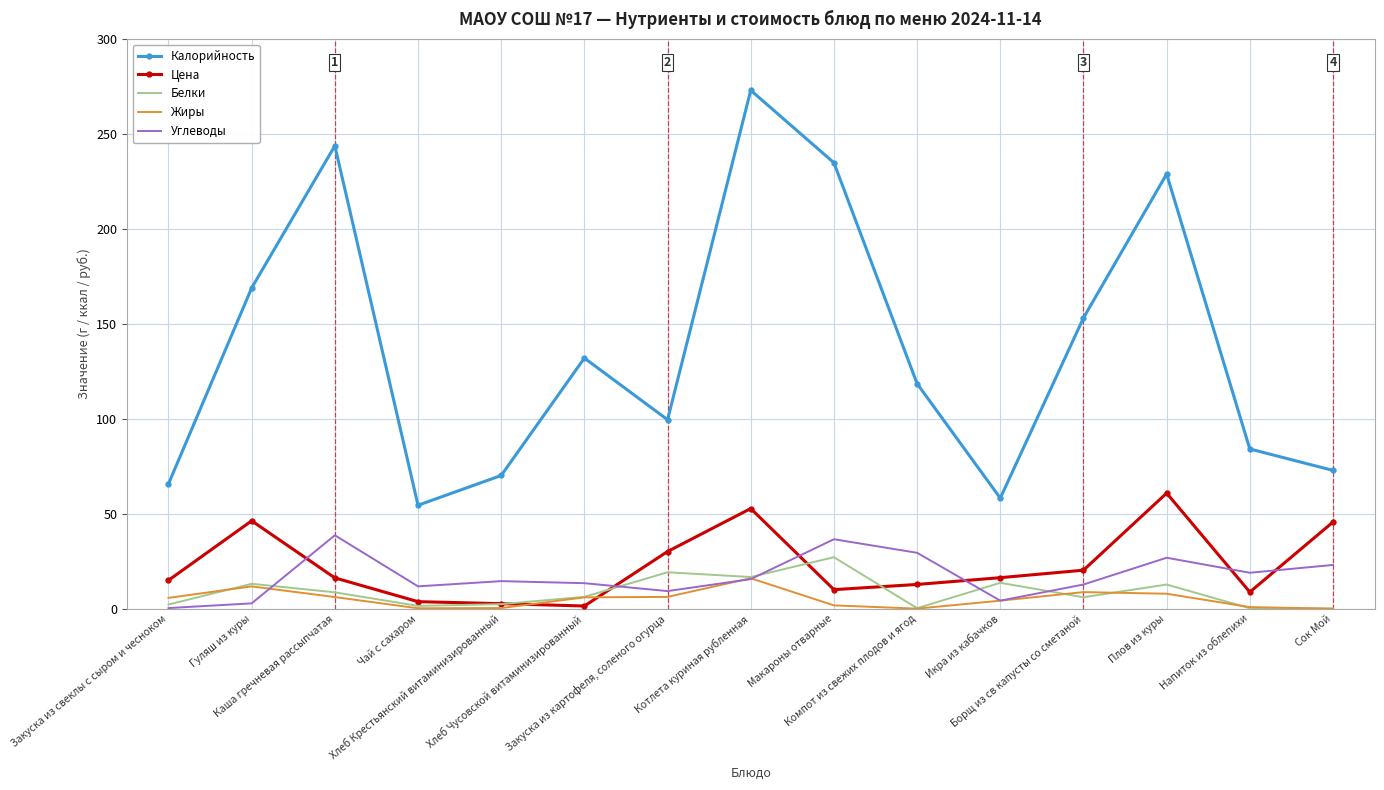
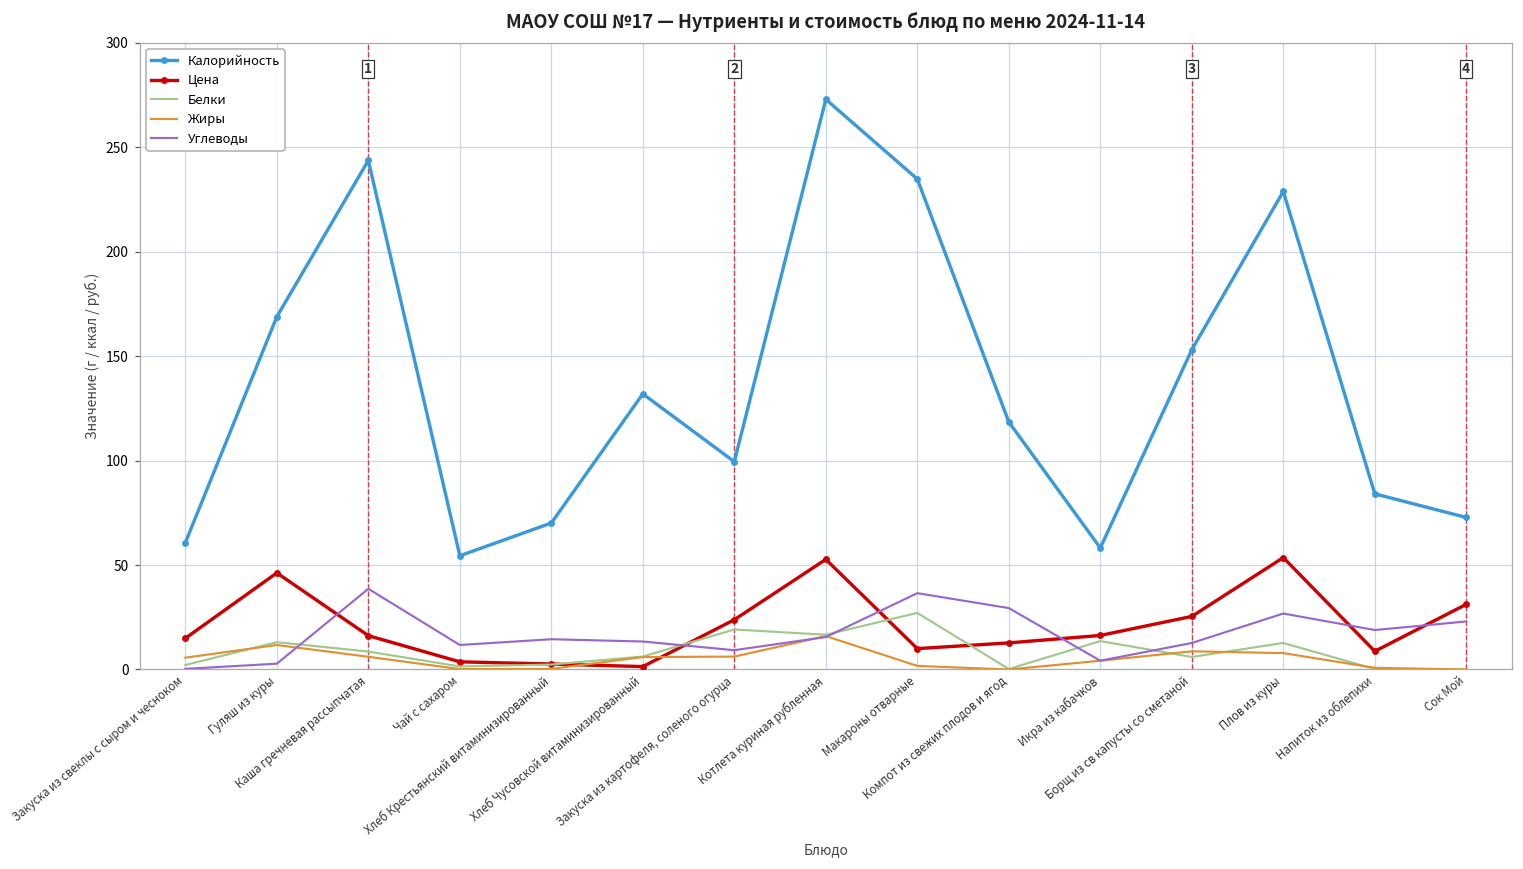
  {
    "Калорийность": {
-     "Закуска из свеклы с сыром и чесноком": 66,
+     "Закуска из свеклы с сыром и чесноком": 61,
      "Гуляш из куры": 169,
      "Каша гречневая рассыпчатая": 244,
      "Чай с сахаром": 54,
      "Хлеб Крестьянский витаминизированный": 70,
      "Хлеб Чусовской витаминизированный": 132,
      "Закуска из картофеля, соленого огурца": 100,
      "Котлета куриная рубленная": 273,
      "Макароны отварные": 235,
      "Компот из свежих плодов и ягод": 119,
      "Икра из кабачков": 58,
      "Борщ из св капусты со сметаной": 153,
      "Плов из куры": 229,
      "Напиток из облепихи": 84,
      "Сок Мой": 73
    },
    "Цена": {
      "Закуска из свеклы с сыром и чесноком": 15,
      "Гуляш из куры": 46,
      "Каша гречневая рассыпчатая": 16,
      "Чай с сахаром": 4,
      "Хлеб Чусовской витаминизированный": 1,
-     "Закуска из картофеля, соленого огурца": 30,
+     "Закуска из картофеля, соленого огурца": 24,
      "Котлета куриная рубленная": 53,
      "Макароны отварные": 10,
      "Компот из свежих плодов и ягод": 13,
      "Икра из кабачков": 16,
-     "Борщ из св капусты со сметаной": 20,
-     "Плов из куры": 61,
+     "Борщ из св капусты со сметаной": 25,
+     "Плов из куры": 54,
      "Напиток из облепихи": 9,
-     "Сок Мой": 46
+     "Сок Мой": 31
    },
    "Белки": {
      "Закуска из свеклы с сыром и чесноком": 2,
      "Гуляш из куры": 13,
      "Каша гречневая рассыпчатая": 9,
      "Закуска из картофеля, соленого огурца": 19,
      "Макароны отварные": 27,
      "Икра из кабачков": 14,
      "Борщ из св капусты со сметаной": 6,
      "Плов из куры": 13
    },
    "Жиры": {
      "Закуска из свеклы с сыром и чесноком": 6,
      "Гуляш из куры": 12,
      "Каша гречневая рассыпчатая": 6,
      "Хлеб Крестьянский витаминизированный": 0,
      "Закуска из картофеля, соленого огурца": 6,
      "Макароны отварные": 2,
      "Борщ из св капусты со сметаной": 9,
      "Плов из куры": 8
    },
    "Углеводы": {
      "Закуска из свеклы с сыром и чесноком": 0,
      "Гуляш из куры": 3,
      "Каша гречневая рассыпчатая": 39,
      "Чай с сахаром": 12,
      "Хлеб Крестьянский витаминизированный": 14,
      "Хлеб Чусовской витаминизированный": 13,
      "Закуска из картофеля, соленого огурца": 9,
      "Макароны отварные": 37,
      "Компот из свежих плодов и ягод": 29,
      "Борщ из св капусты со сметаной": 13,
      "Плов из куры": 27,
      "Напиток из облепихи": 19,
      "Сок Мой": 23
    }
  }
